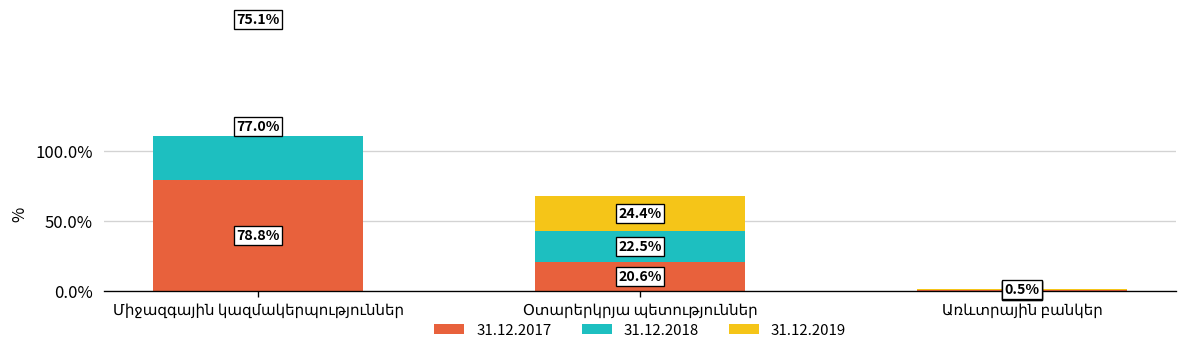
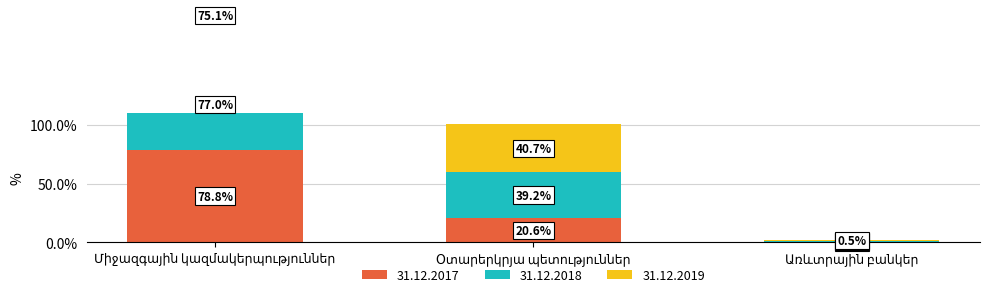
  {
    "31.12.2018": {
-     "Օտարերկրյա պետություններ": "22.5%"
+     "Օտարերկրյա պետություններ": "39.2%"
    },
    "31.12.2019": {
-     "Օտարերկրյա պետություններ": "24.4%"
+     "Օտարերկրյա պետություններ": "40.7%"
    }
  }
